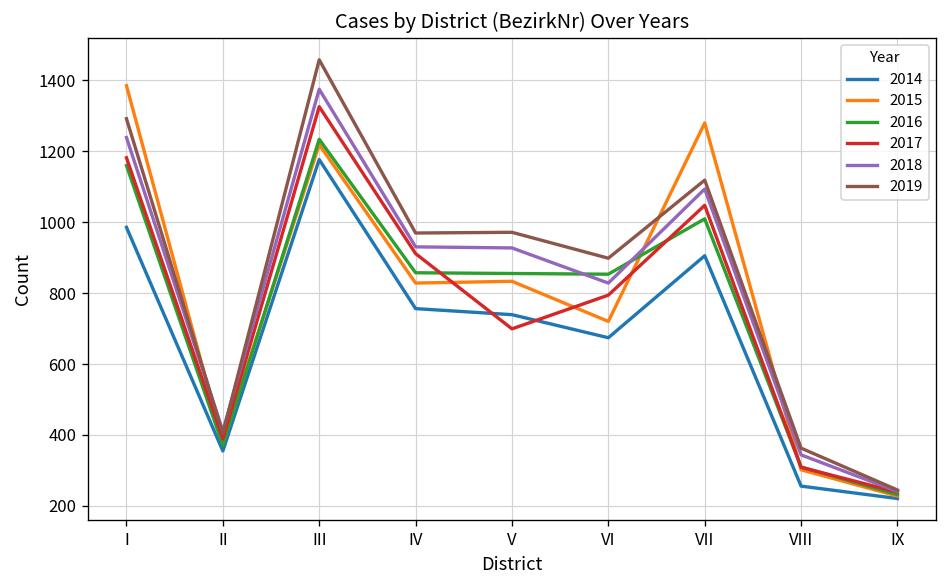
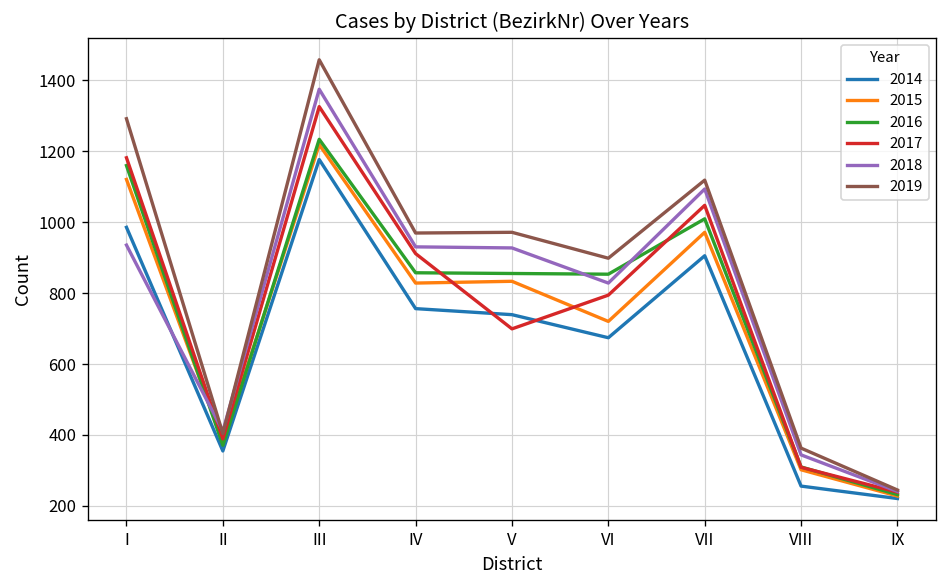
  {
    "2014": {
      "I": 990,
      "II": 360,
      "III": 1180,
      "IV": 760,
      "V": 740,
      "VI": 670,
      "VII": 910,
      "VIII": 260
    },
    "2015": {
-     "I": 1380,
+     "I": 1120,
      "III": 1220,
      "IV": 830,
      "V": 830,
      "VI": 720,
-     "VII": 1280
+     "VII": 970
    },
    "2016": {
      "I": 1160,
      "II": 370,
      "III": 1230,
      "IV": 860,
      "V": 860,
      "VI": 850,
      "VII": 1010
    },
    "2017": {
      "I": 1180,
      "III": 1330,
      "IV": 910,
      "V": 700,
      "VI": 790,
      "VII": 1050
    },
    "2018": {
-     "I": 1240,
+     "I": 940,
      "III": 1370,
      "IV": 930,
      "V": 930,
      "VI": 830,
      "VII": 1090,
      "VIII": 340
    },
    "2019": {
      "I": 1290,
      "III": 1460,
      "IV": 970,
      "V": 970,
      "VI": 900,
      "VII": 1120,
      "VIII": 360
    }
  }
